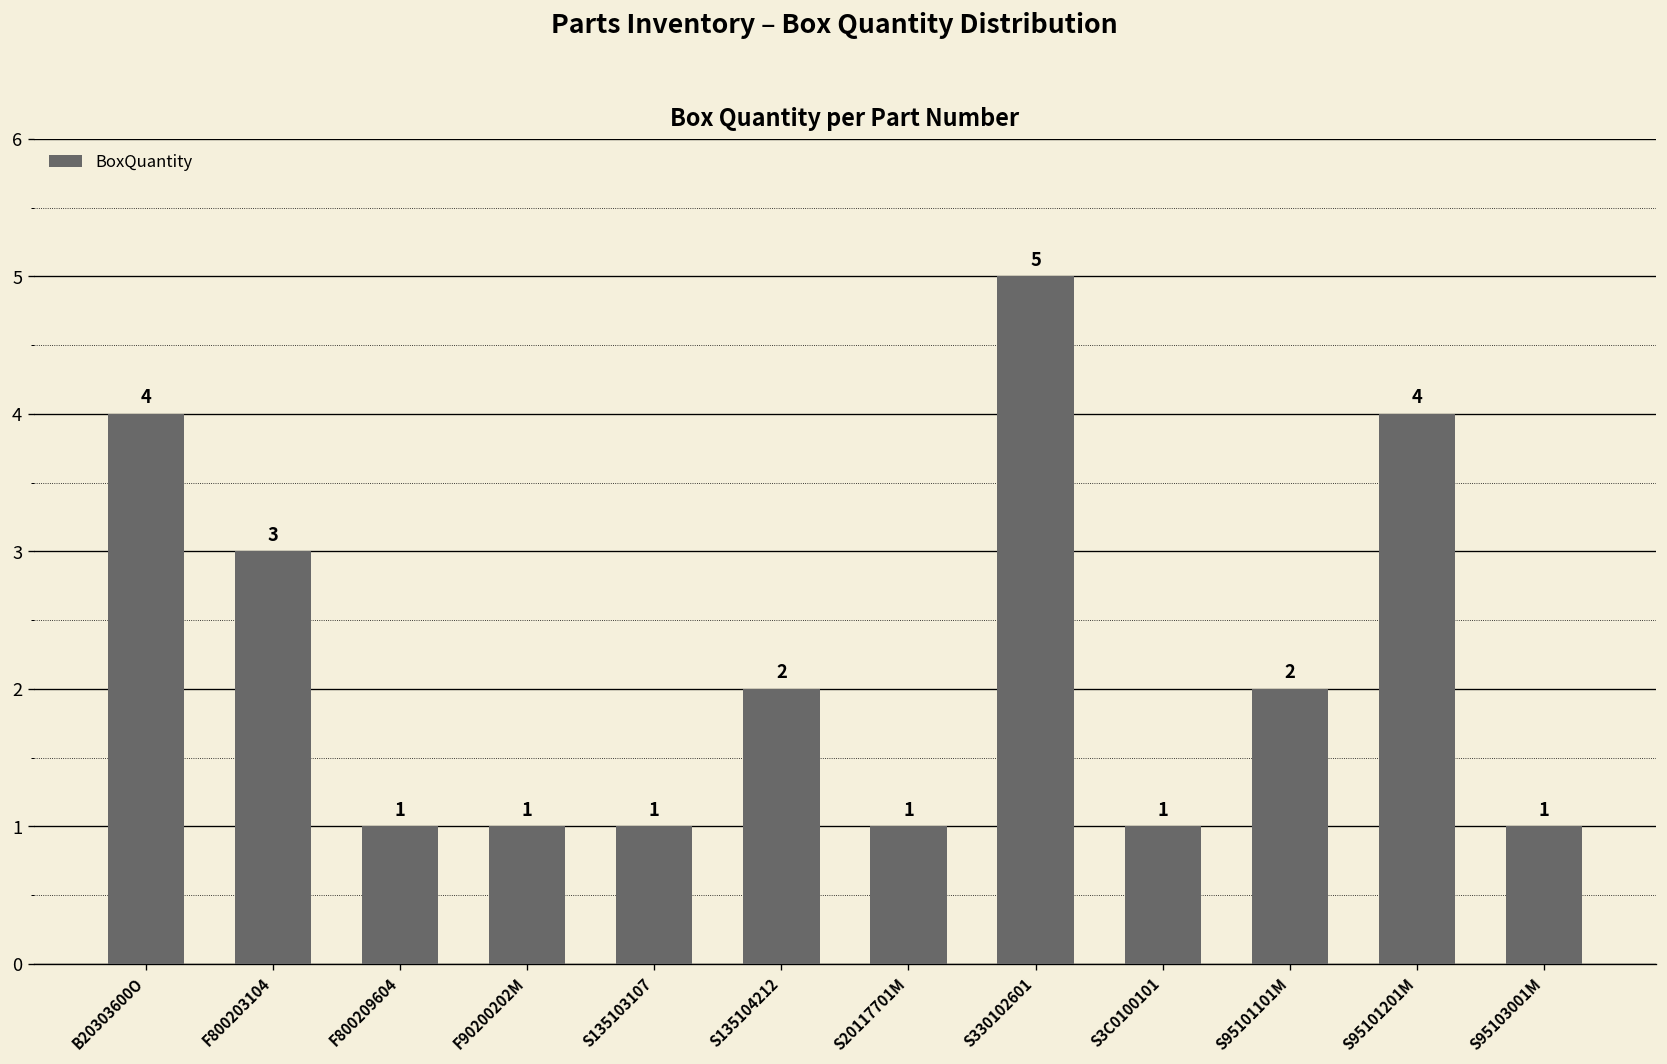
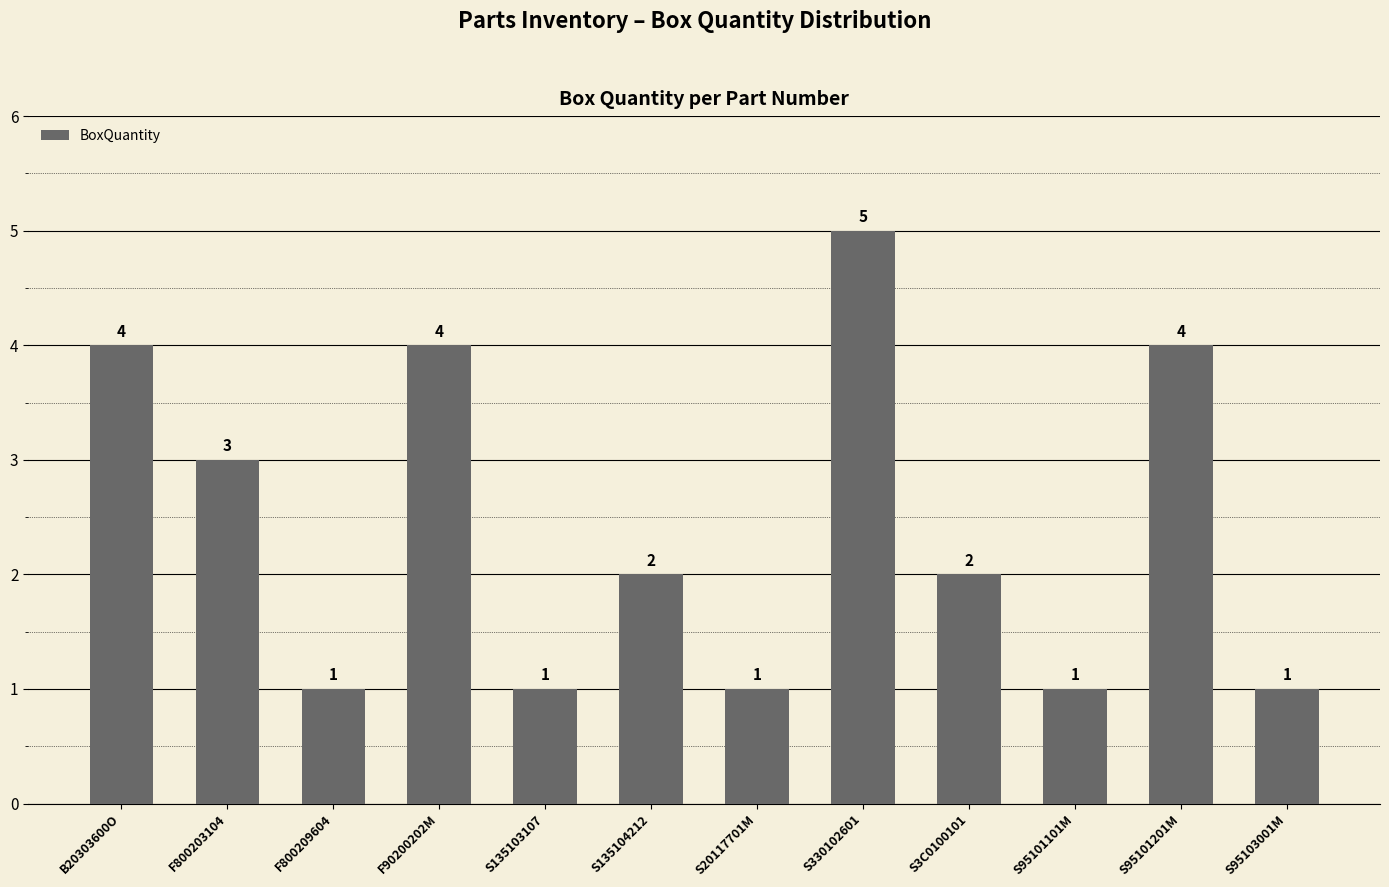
  {
    "B20303600O": 4,
    "F800203104": 3,
    "F800209604": 1,
-   "F90200202M": 1,
+   "F90200202M": 4,
    "S135103107": 1,
    "S135104212": 2,
    "S20117701M": 1,
    "S330102601": 5,
-   "S3C0100101": 1,
-   "S95101101M": 2,
+   "S3C0100101": 2,
+   "S95101101M": 1,
    "S95101201M": 4,
    "S95103001M": 1
  }
